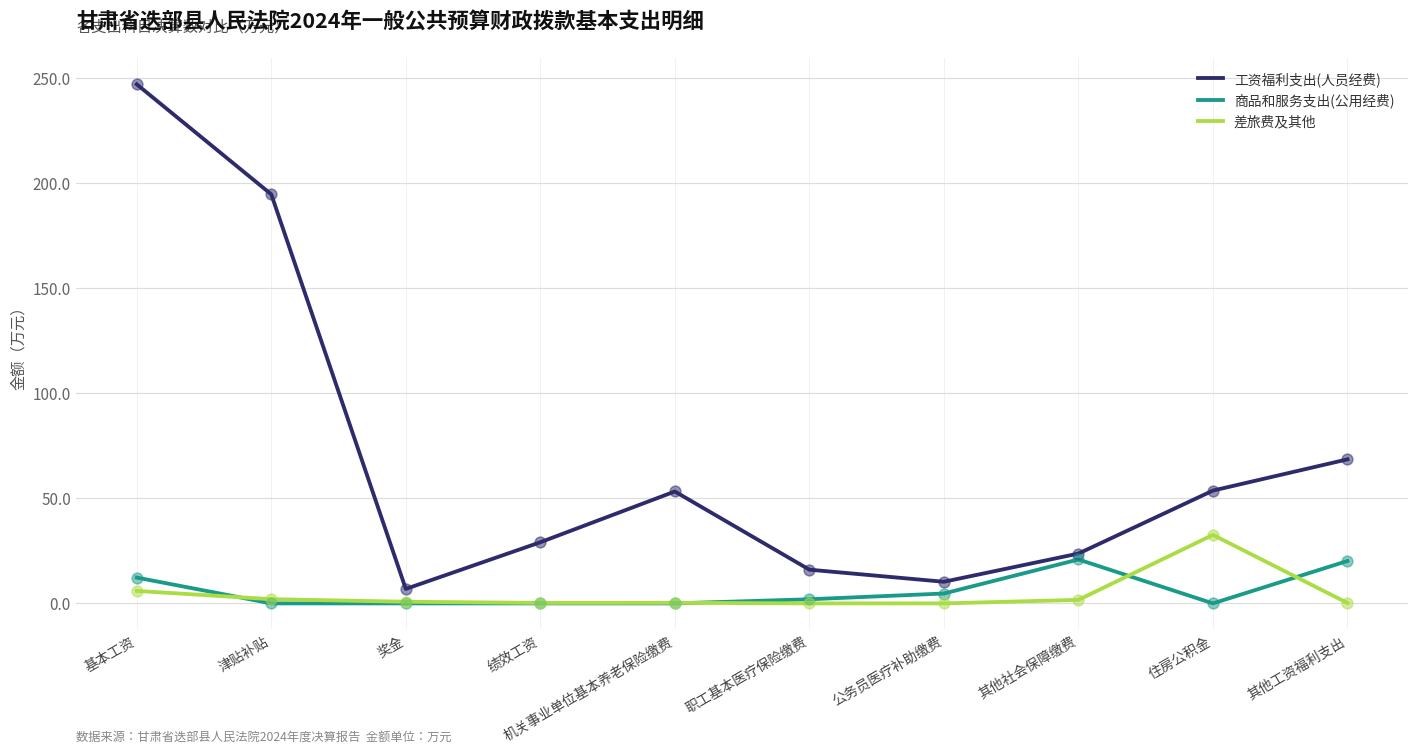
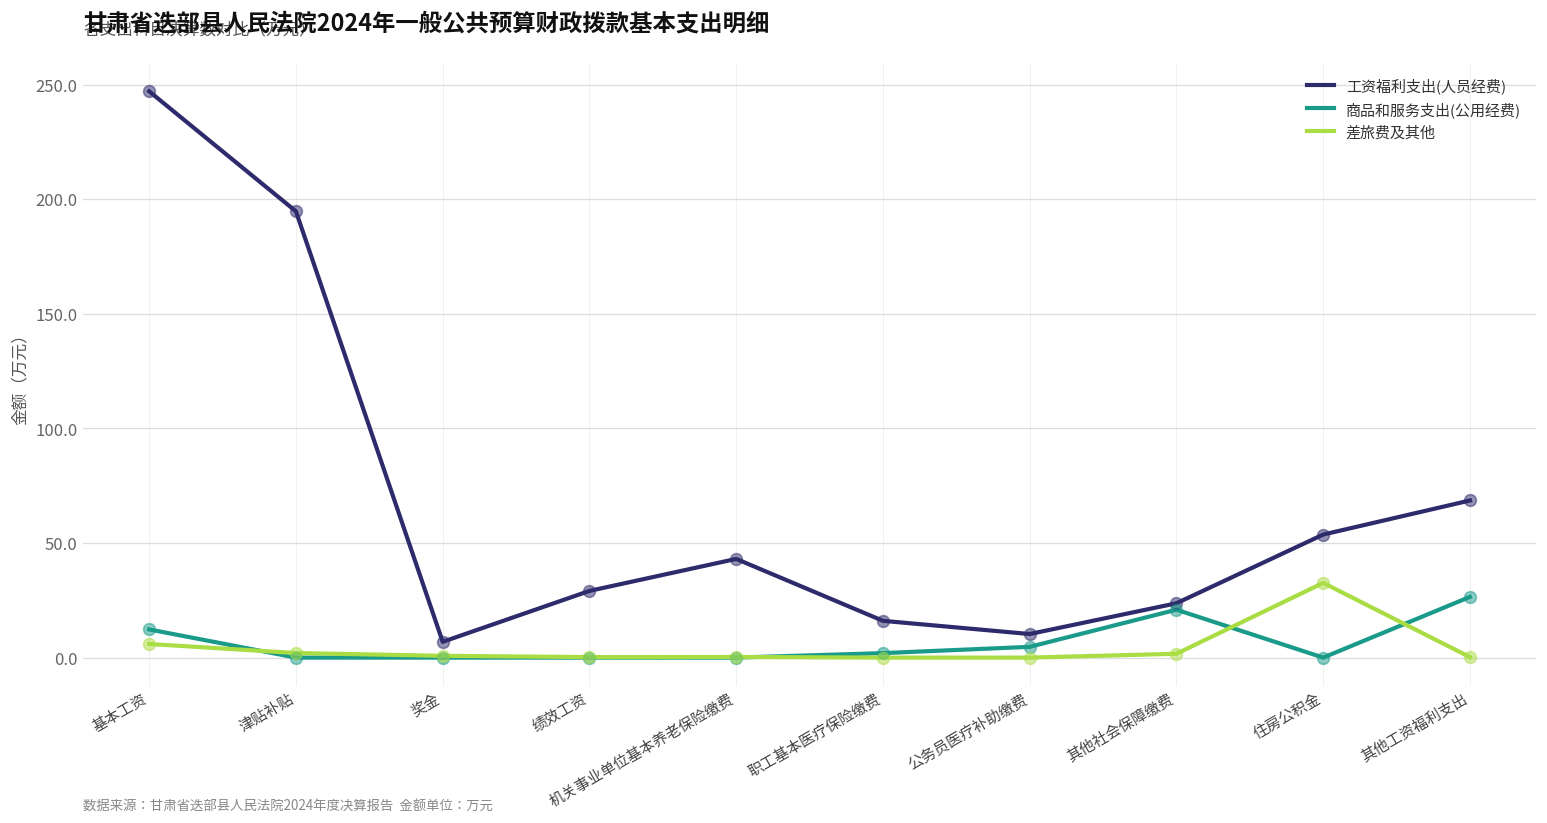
  {
    "工资福利支出(人员经费)": {
      "基本工资": 247,
      "津贴补贴": 195,
      "奖金": 7,
      "绩效工资": 29,
-     "机关事业单位基本养老保险缴费": 53,
+     "机关事业单位基本养老保险缴费": 43,
      "职工基本医疗保险缴费": 16,
      "公务员医疗补助缴费": 10,
      "其他社会保障缴费": 24,
      "住房公积金": 54,
      "其他工资福利支出": 69
    },
    "商品和服务支出(公用经费)": {
      "基本工资": 12,
      "津贴补贴": 0,
      "职工基本医疗保险缴费": 2,
      "公务员医疗补助缴费": 5,
      "其他社会保障缴费": 21,
      "住房公积金": 0,
-     "其他工资福利支出": 20
+     "其他工资福利支出": 27
    },
    "差旅费及其他": {
      "基本工资": 6,
      "津贴补贴": 2,
      "职工基本医疗保险缴费": 0,
      "公务员医疗补助缴费": 0,
      "其他社会保障缴费": 2,
      "住房公积金": 33,
      "其他工资福利支出": 0
    }
  }
